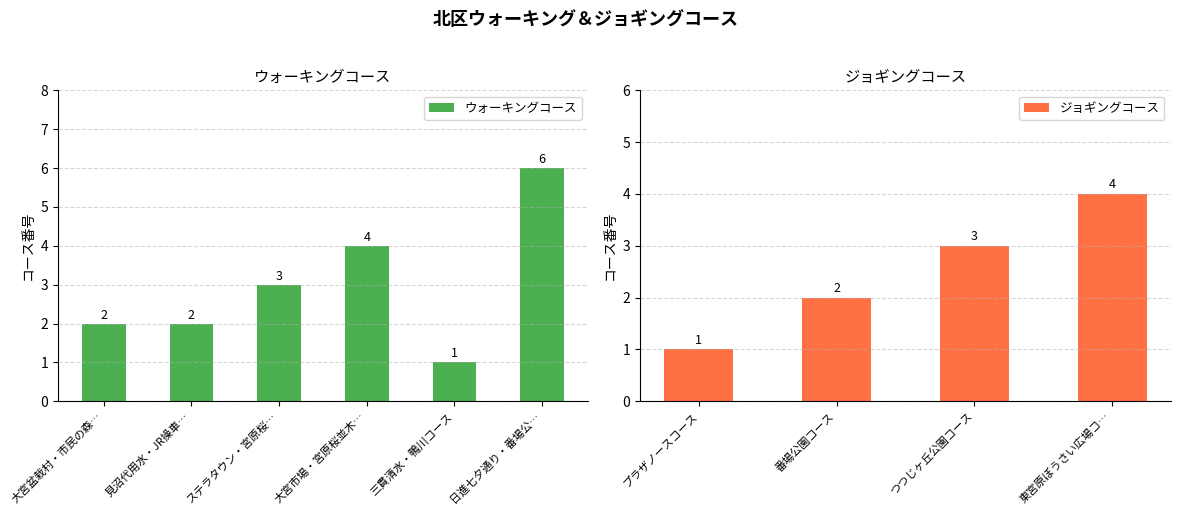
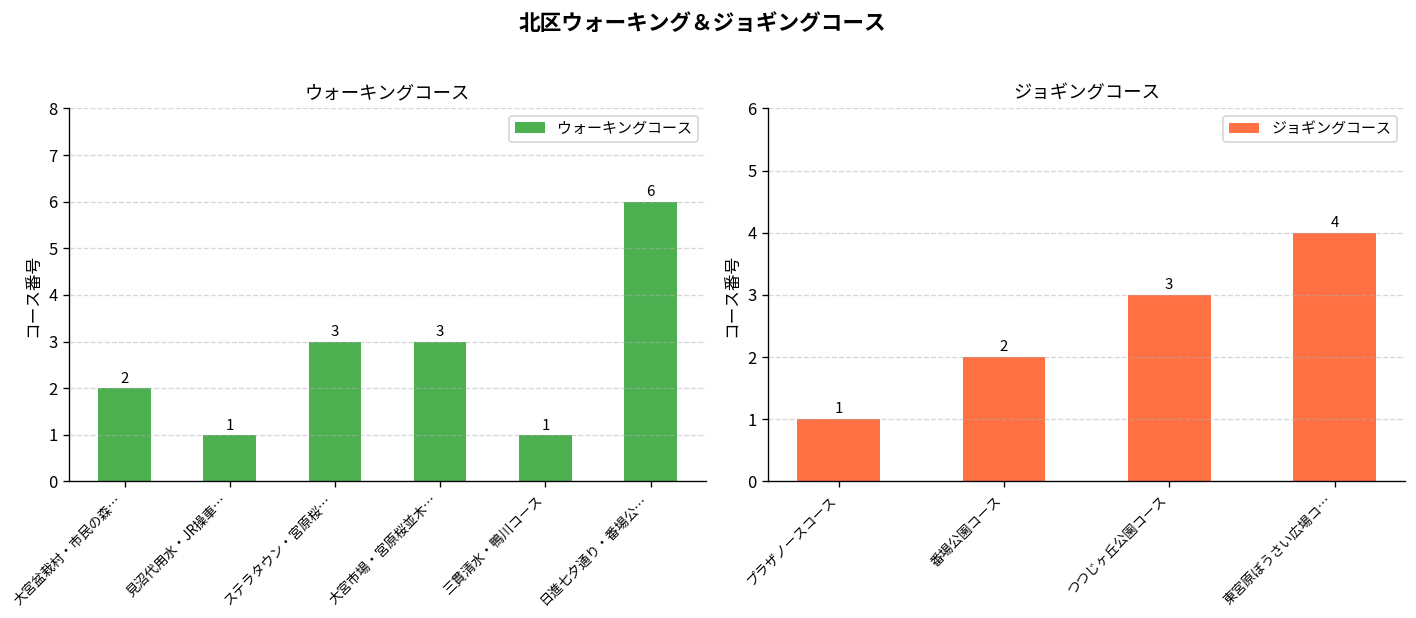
  {
    "ウォーキングコース": {
      "大宮盆栽村・市民の森…": 2,
-     "見沼代用水・JR操車…": 2,
+     "見沼代用水・JR操車…": 1,
      "ステラタウン・宮原桜…": 3,
-     "大宮市場・宮原桜並木…": 4,
+     "大宮市場・宮原桜並木…": 3,
      "三貫清水・鴨川コース": 1,
      "日進七夕通り・番場公…": 6
    },
    "ジョギングコース": {
      "プラザノースコース": 1,
      "番場公園コース": 2,
      "つつじヶ丘公園コース": 3,
      "東宮原ぼうさい広場コ…": 4
    }
  }
